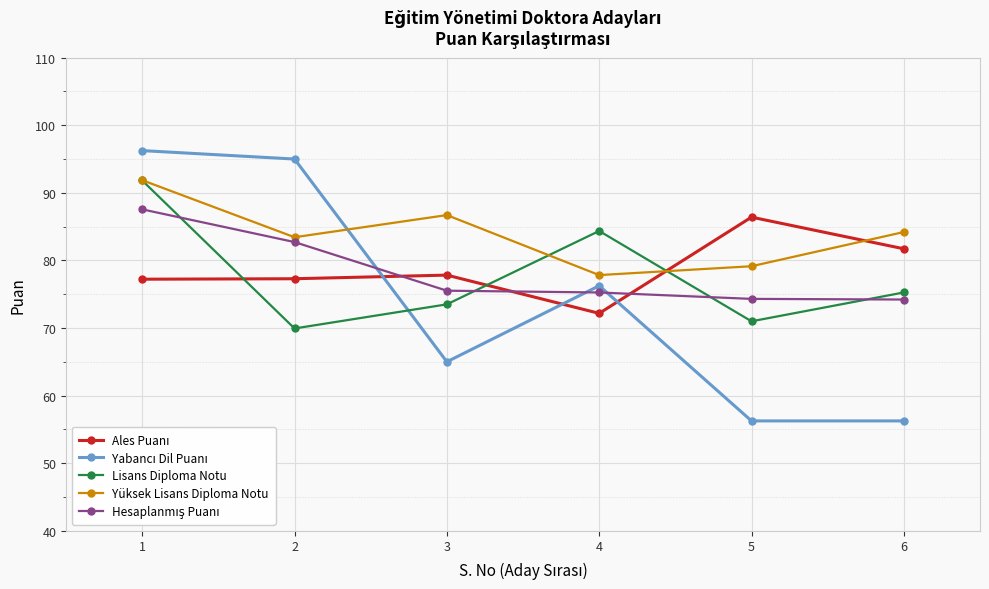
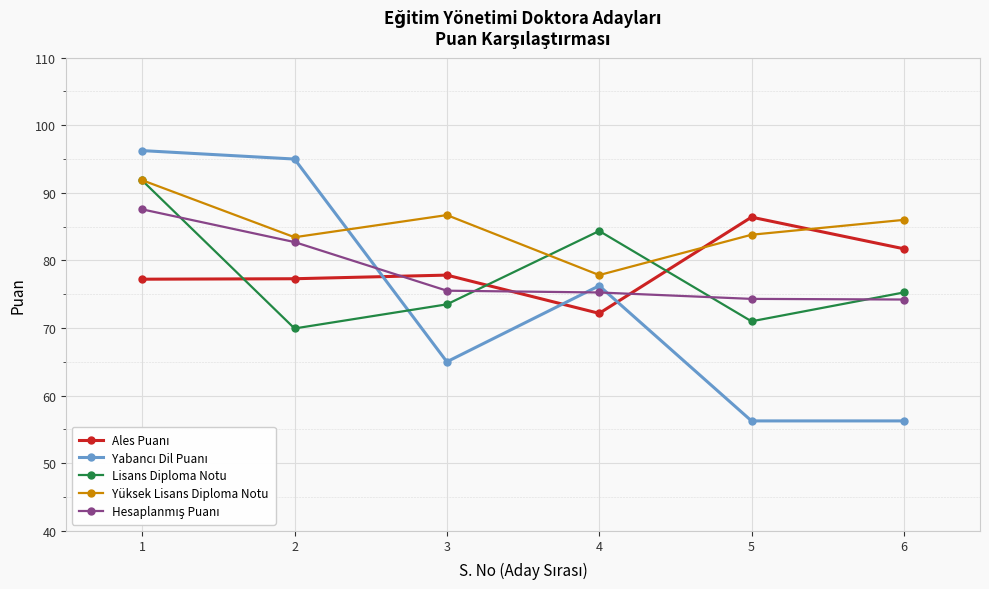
  {
    "Ales Puanı": {
      "1": 77,
      "2": 77,
      "3": 78,
      "4": 72,
      "5": 86,
      "6": 82
    },
    "Yabancı Dil Puanı": {
      "1": 96,
      "2": 95,
      "3": 65,
      "4": 76,
      "5": 56,
      "6": 56
    },
    "Lisans Diploma Notu": {
      "2": 70,
      "3": 74,
      "4": 84,
      "5": 71,
      "6": 75
    },
    "Yüksek Lisans Diploma Notu": {
      "2": 83,
      "3": 87,
      "4": 78,
-     "5": 79,
-     "6": 84
+     "5": 84,
+     "6": 86
    },
    "Hesaplanmış Puanı": {
      "1": 88,
      "2": 83,
      "3": 76,
      "4": 75,
      "5": 74,
      "6": 74
    }
  }
